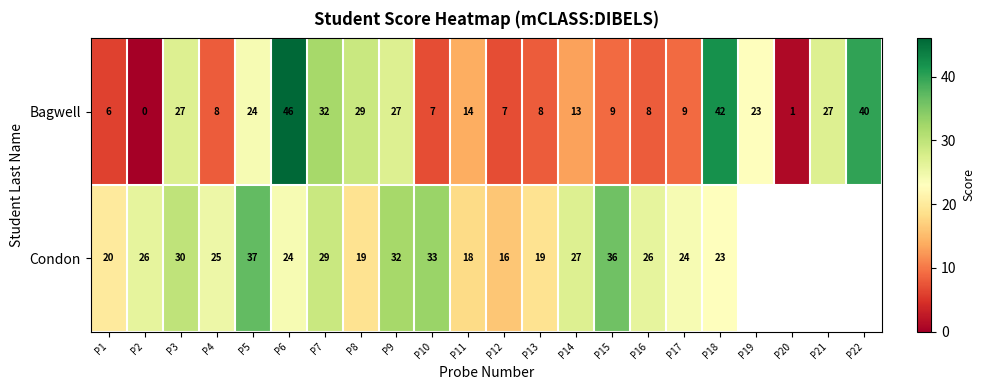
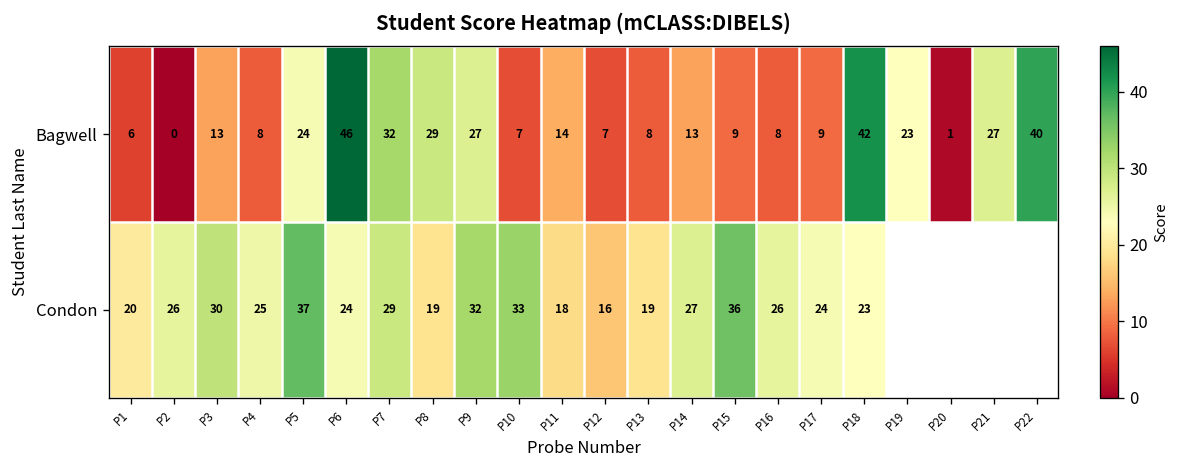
  {
    "Bagwell": {
      "P1": 6,
      "P2": 0,
-     "P3": 27,
+     "P3": 13,
      "P4": 8,
      "P5": 24,
      "P6": 46,
      "P7": 32,
      "P8": 29,
      "P9": 27,
      "P10": 7,
      "P11": 14,
      "P12": 7,
      "P13": 8,
      "P14": 13,
      "P15": 9,
      "P16": 8,
      "P17": 9,
      "P18": 42,
      "P19": 23,
      "P20": 1,
      "P21": 27,
      "P22": 40
    },
    "Condon": {
      "P1": 20,
      "P2": 26,
      "P3": 30,
      "P4": 25,
      "P5": 37,
      "P6": 24,
      "P7": 29,
      "P8": 19,
      "P9": 32,
      "P10": 33,
      "P11": 18,
      "P12": 16,
      "P13": 19,
      "P14": 27,
      "P15": 36,
      "P16": 26,
      "P17": 24,
      "P18": 23
    }
  }
